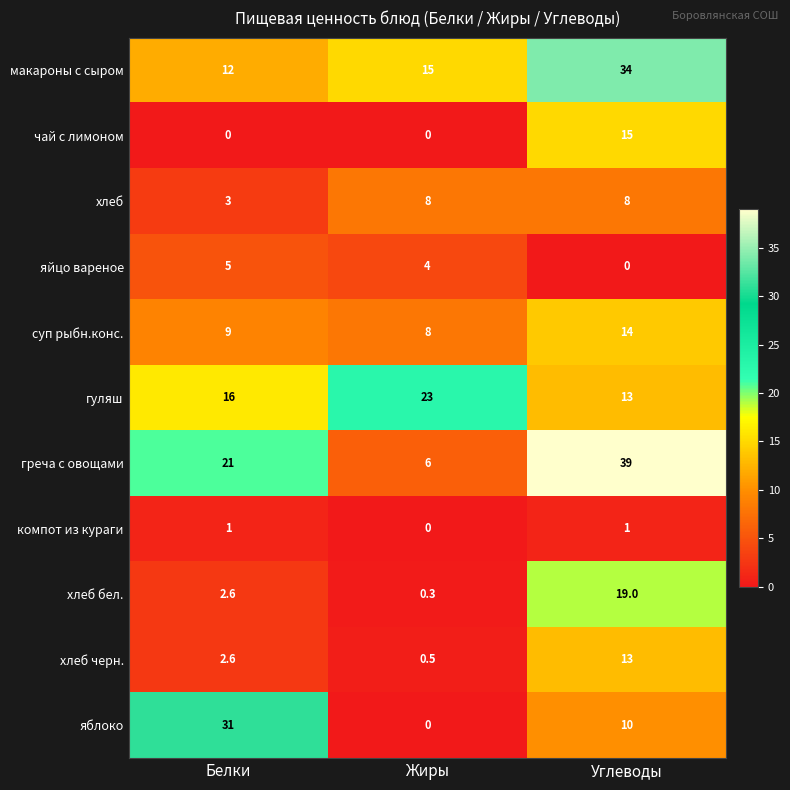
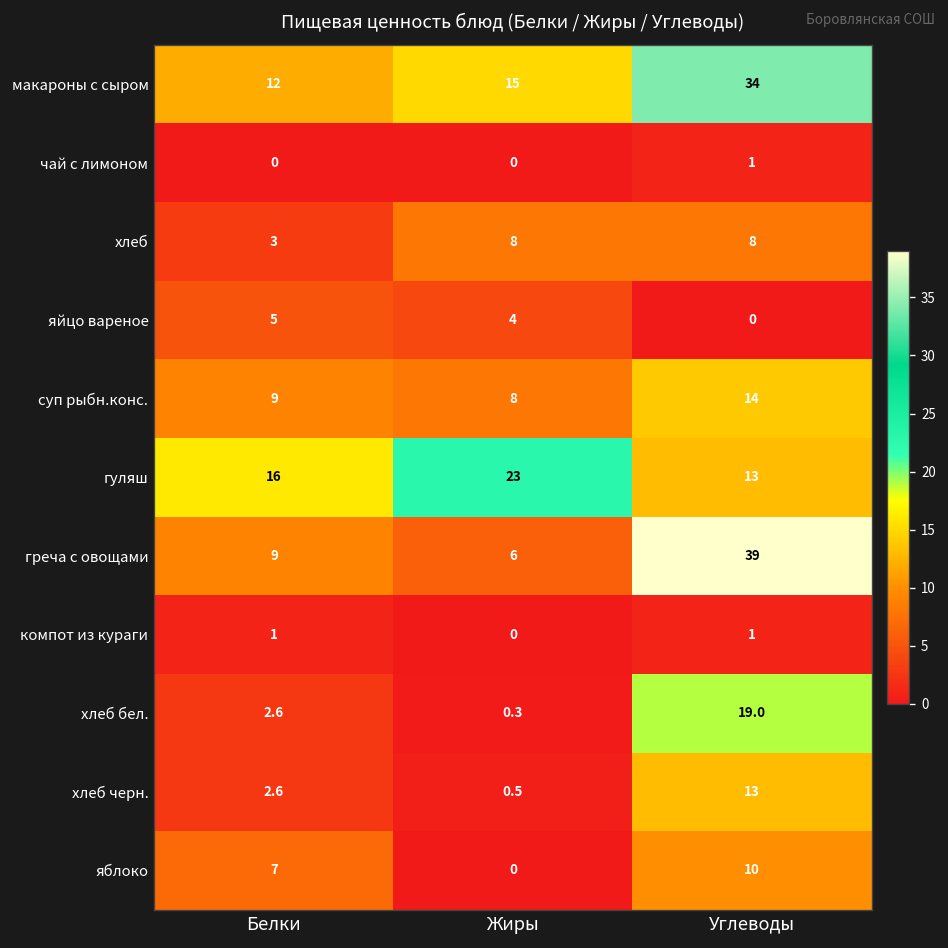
  {
    "макароны с сыром": {
      "Белки": 12,
      "Жиры": 15,
      "Углеводы": 34
    },
    "чай с лимоном": {
      "Белки": 0,
      "Жиры": 0,
-     "Углеводы": 15
+     "Углеводы": 1
    },
    "хлеб": {
      "Белки": 3,
      "Жиры": 8,
      "Углеводы": 8
    },
    "яйцо вареное": {
      "Белки": 5,
      "Жиры": 4,
      "Углеводы": 0
    },
    "суп рыбн.конс.": {
      "Белки": 9,
      "Жиры": 8,
      "Углеводы": 14
    },
    "гуляш": {
      "Белки": 16,
      "Жиры": 23,
      "Углеводы": 13
    },
    "греча с овощами": {
-     "Белки": 21,
+     "Белки": 9,
      "Жиры": 6,
      "Углеводы": 39
    },
    "компот из кураги": {
      "Белки": 1,
      "Жиры": 0,
      "Углеводы": 1
    },
    "хлеб бел.": {
      "Белки": 2.6,
      "Жиры": 0.3,
      "Углеводы": 19.0
    },
    "хлеб черн.": {
      "Белки": 2.6,
      "Жиры": 0.5,
      "Углеводы": 13
    },
    "яблоко": {
-     "Белки": 31,
+     "Белки": 7,
      "Жиры": 0,
      "Углеводы": 10
    }
  }
